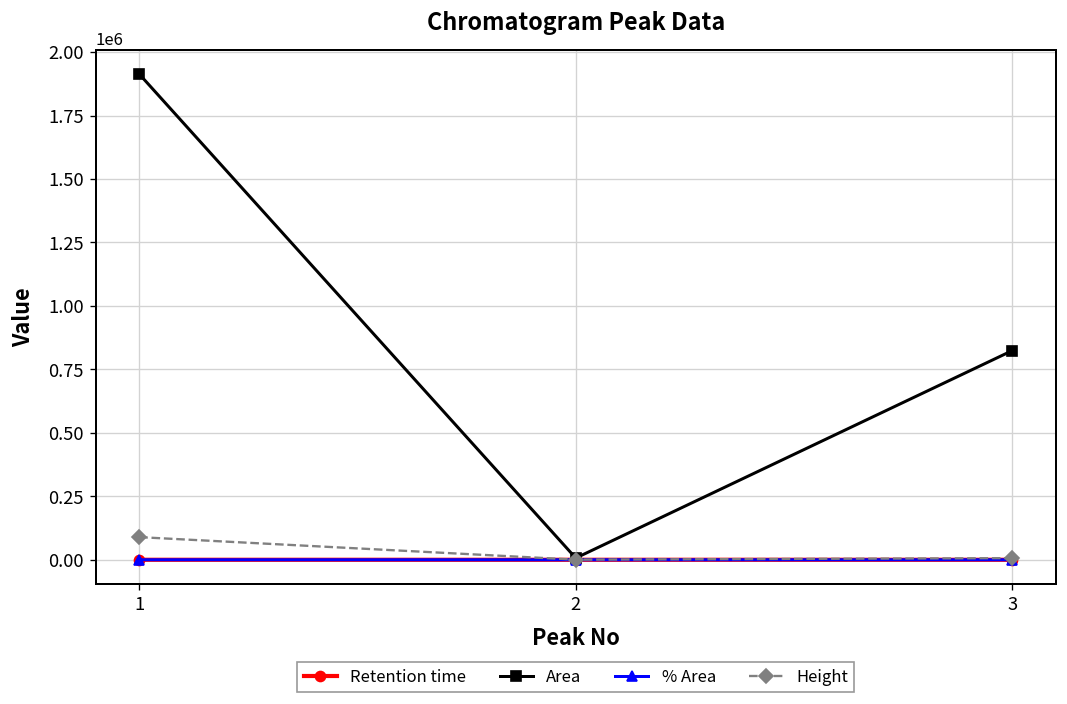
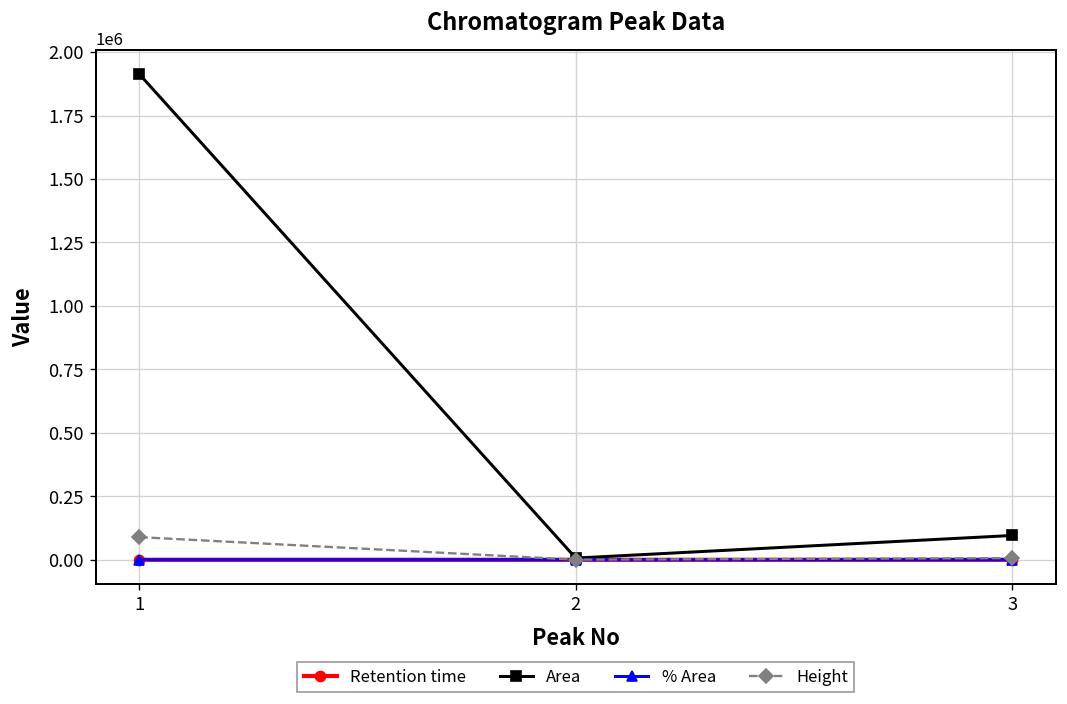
  {
    "% Area": {
      "1": 0
    },
    "Area": {
      "1": 1910000,
-     "3": 820000
+     "3": 100000
    },
    "Height": {
      "1": 90000
    }
  }
